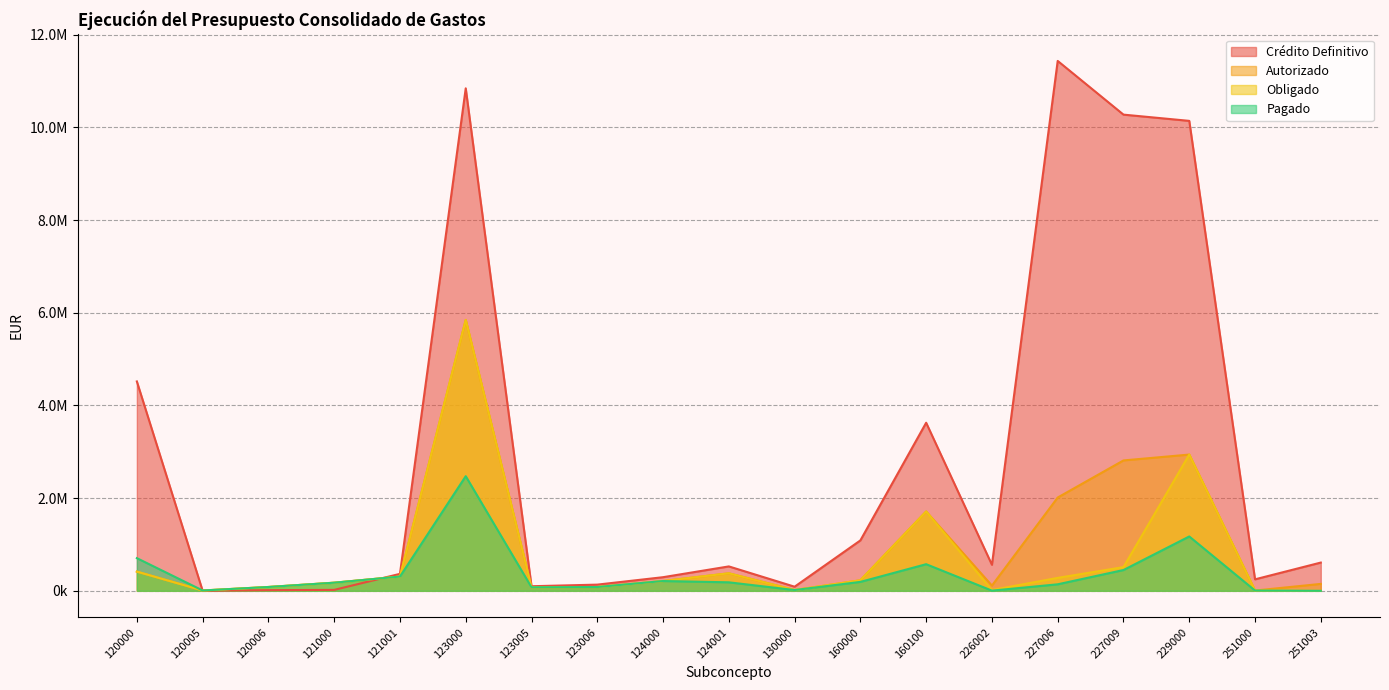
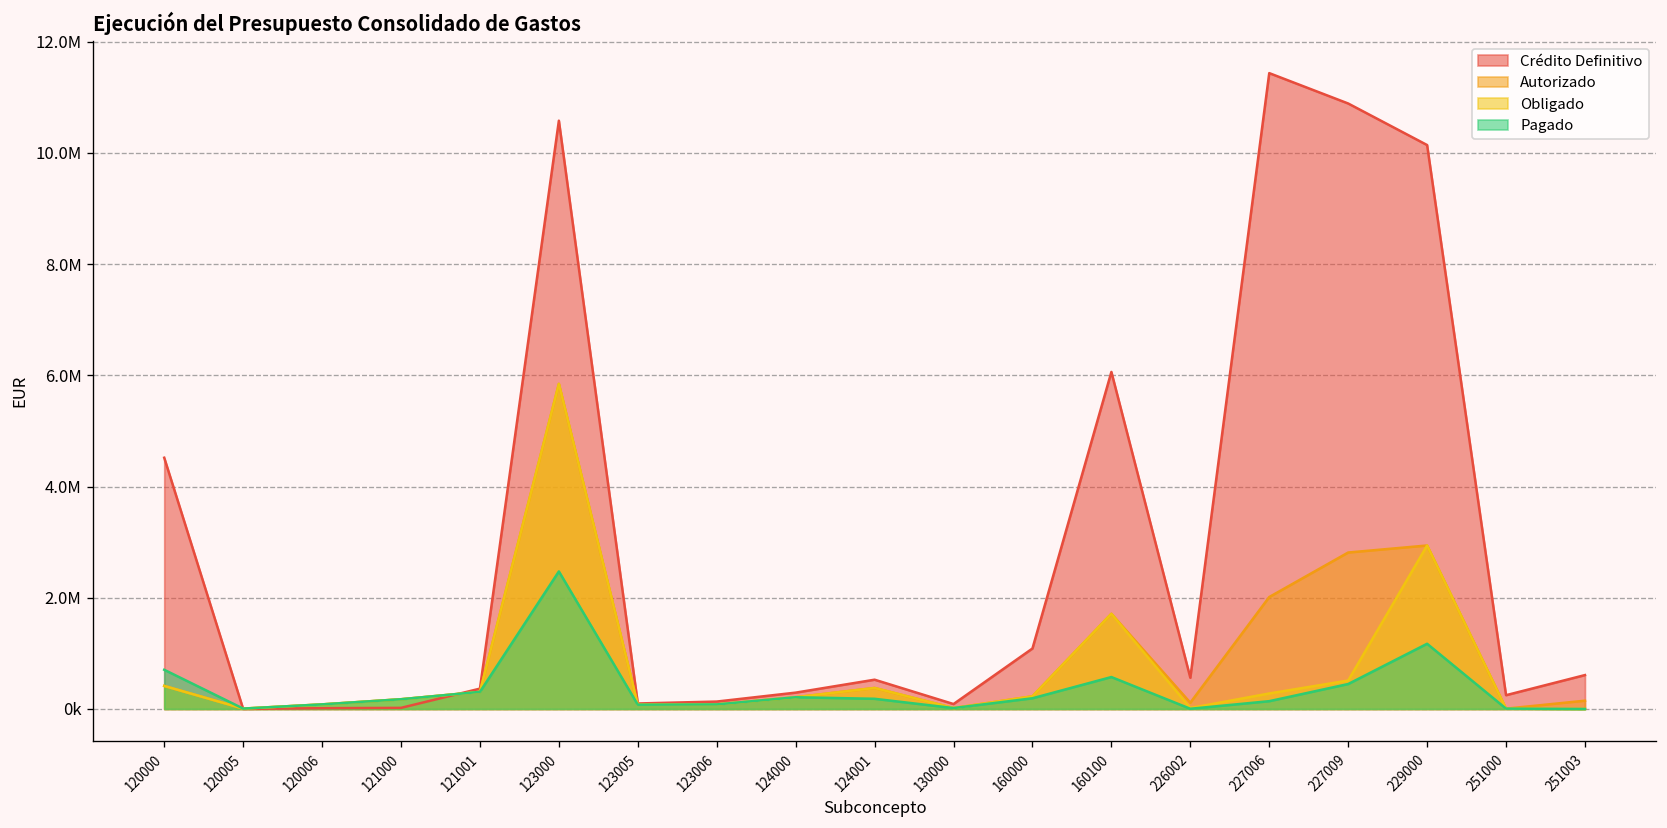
  {
    "Crédito Definitivo": {
      "120000": 4500000,
      "120006": 0,
      "121000": 0,
      "121001": 400000,
-     "123000": 10800000,
+     "123000": 10600000,
      "124000": 300000,
      "124001": 500000,
      "130000": 100000,
      "160000": 1100000,
-     "160100": 3600000,
+     "160100": 6100000,
      "226002": 600000,
      "227006": 11400000,
-     "227009": 10300000,
+     "227009": 10900000,
      "229000": 10100000,
      "251000": 200000,
      "251003": 600000
    },
    "Pagado": {
      "120000": 700000,
      "123000": 2500000,
      "124001": 200000,
      "160100": 600000,
      "227006": 100000,
      "227009": 400000,
      "229000": 1200000
    }
  }
